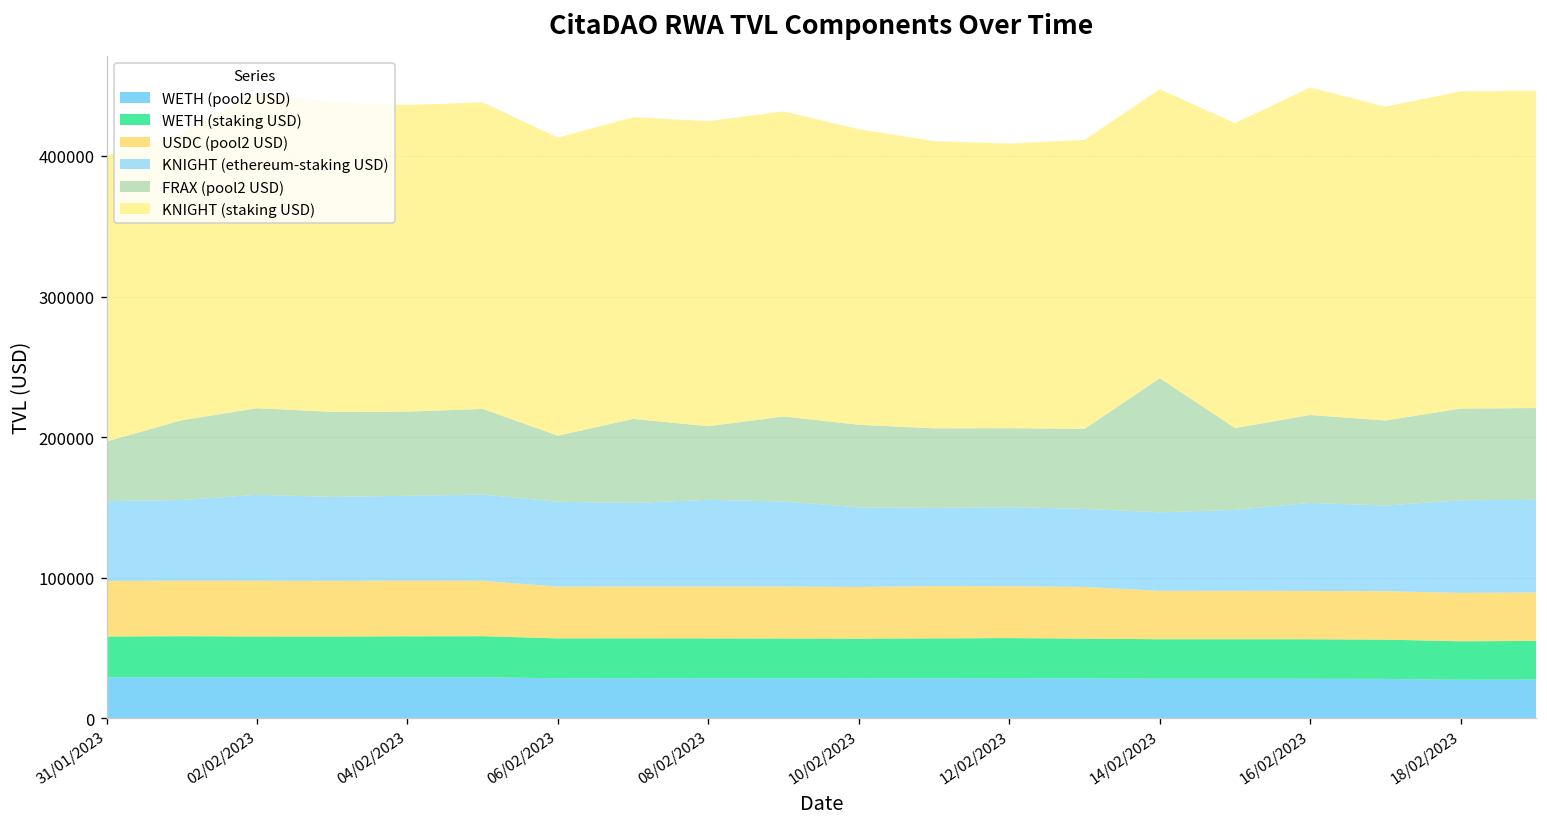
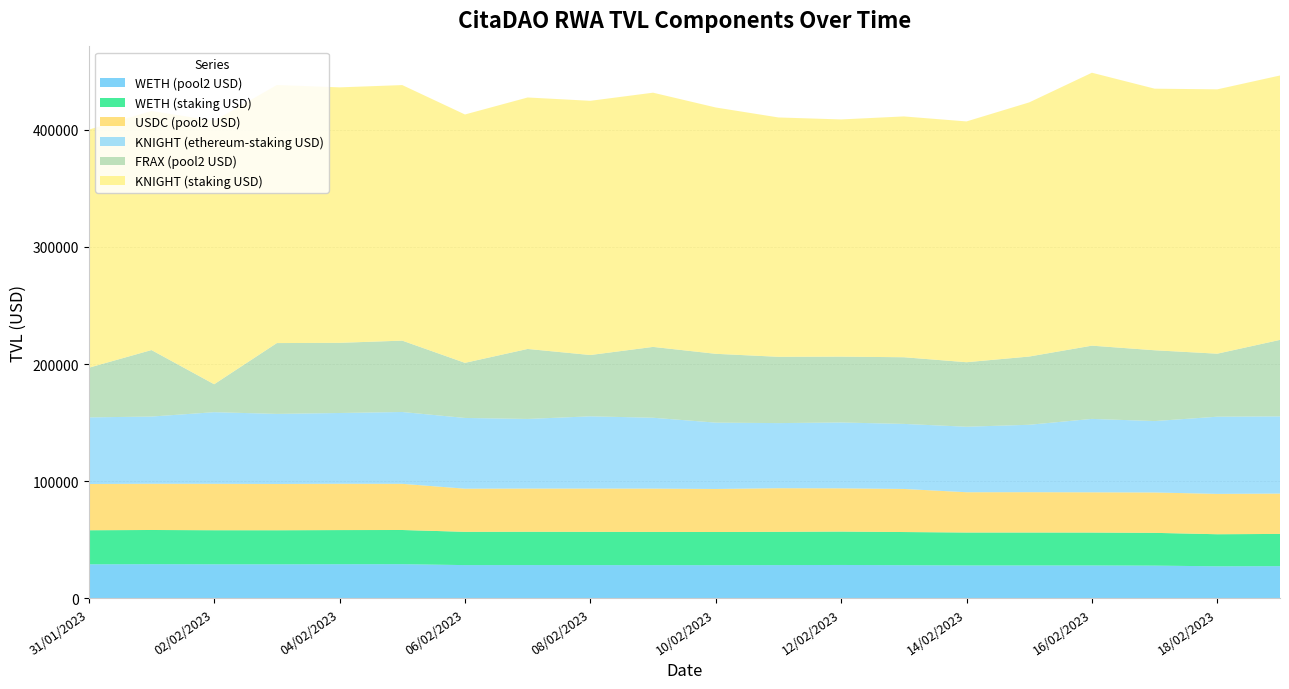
  {
    "WETH (staking USD)": {
      "31/01/2023": 29000,
      "02/02/2023": 29000,
      "04/02/2023": 29000,
      "06/02/2023": 28000,
      "08/02/2023": 28000,
      "10/02/2023": 28000,
      "12/02/2023": 29000,
      "14/02/2023": 28000,
      "16/02/2023": 28000,
      "18/02/2023": 27000
    },
    "FRAX (pool2 USD)": {
      "31/01/2023": 42000,
-     "02/02/2023": 62000,
+     "02/02/2023": 24000,
      "04/02/2023": 60000,
      "06/02/2023": 47000,
      "08/02/2023": 52000,
      "10/02/2023": 59000,
      "12/02/2023": 56000,
-     "14/02/2023": 95000,
+     "14/02/2023": 55000,
      "16/02/2023": 63000,
-     "18/02/2023": 65000
+     "18/02/2023": 54000
    }
  }
